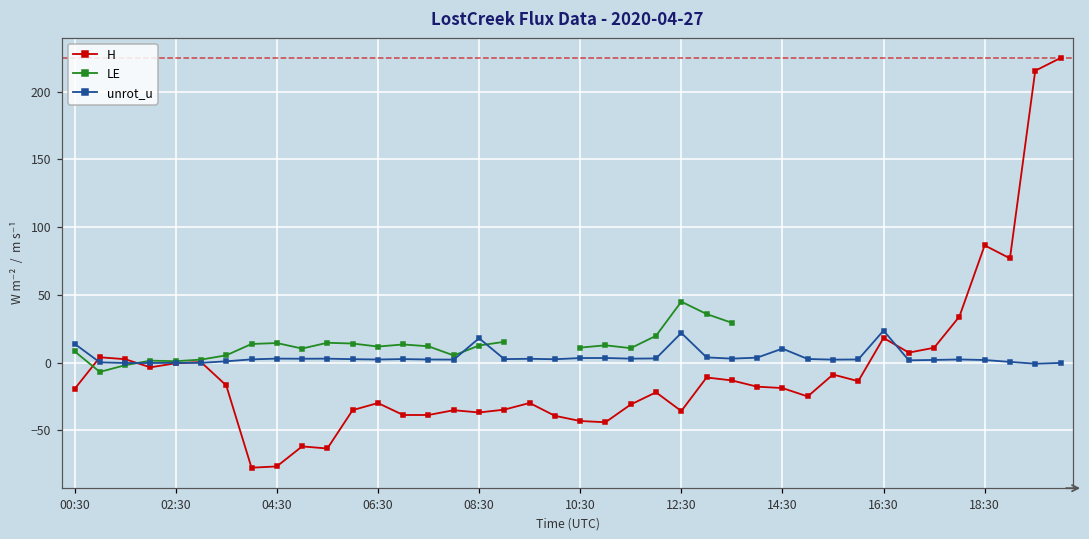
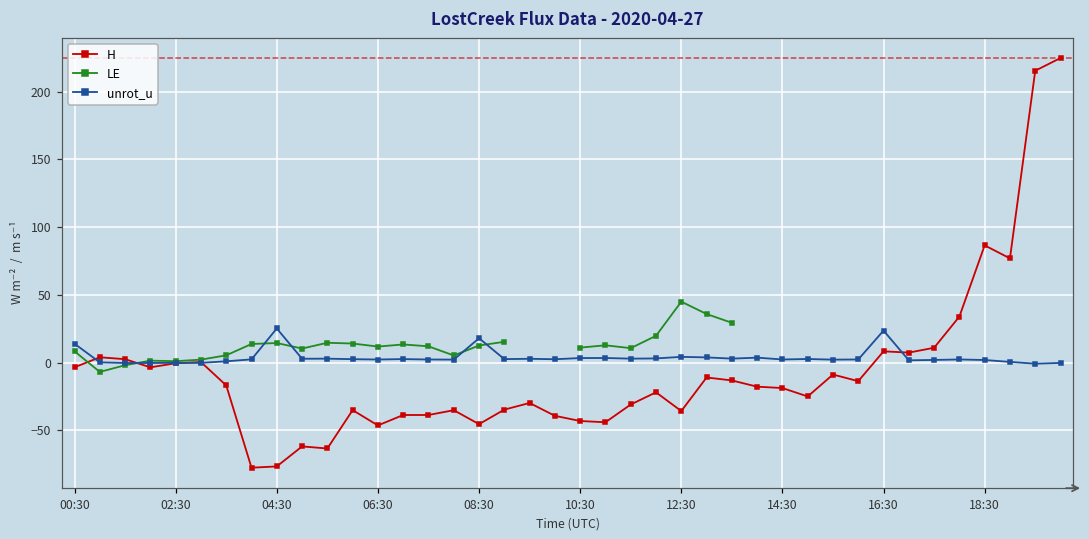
  {
    "H": {
-     "00:30": -20,
+     "00:30": -3,
      "04:30": -77,
-     "06:30": -30,
-     "08:30": -37,
+     "06:30": -46,
+     "08:30": -45,
      "10:30": -43,
      "12:30": -36,
      "14:30": -19,
-     "16:30": 18,
+     "16:30": 8,
      "18:30": 87
    },
    "LE": {
      "00:30": 8,
      "04:30": 14,
      "06:30": 12,
      "08:30": 13,
      "10:30": 11,
      "12:30": 45
    },
    "unrot_u": {
      "00:30": 14,
-     "04:30": 3,
+     "04:30": 25,
      "06:30": 2,
      "08:30": 18,
      "10:30": 3,
-     "12:30": 22,
-     "14:30": 10,
+     "12:30": 4,
+     "14:30": 2,
      "16:30": 24,
      "18:30": 2
    }
  }
